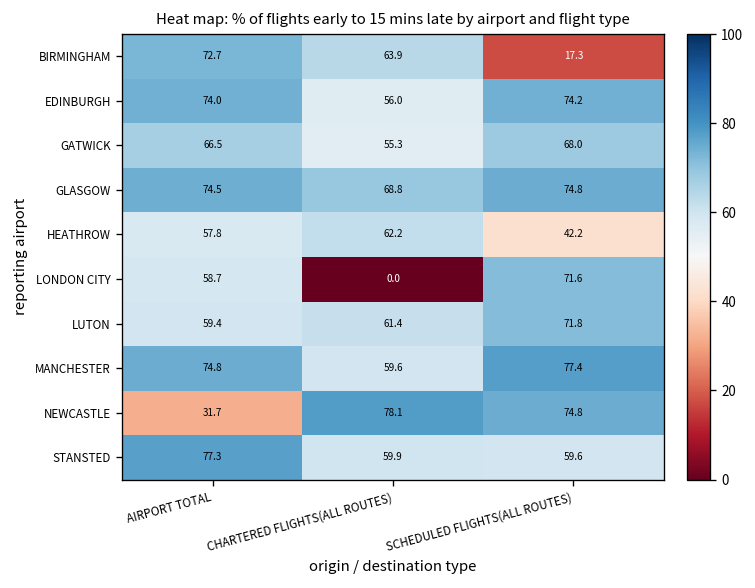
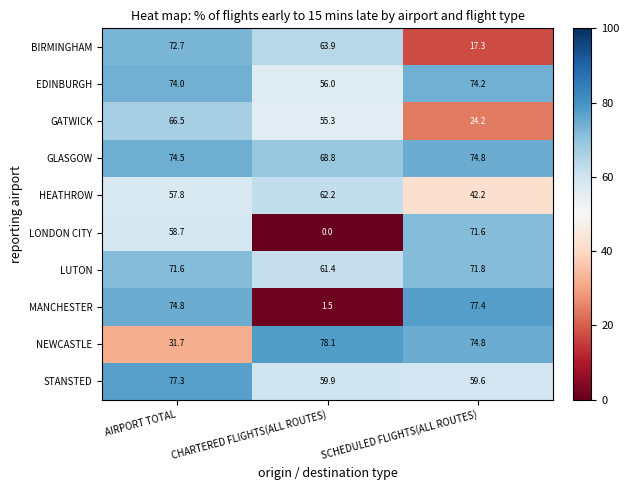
  {
    "BIRMINGHAM": {
      "AIRPORT TOTAL": 72.7,
      "CHARTERED FLIGHTS(ALL ROUTES)": 63.9,
      "SCHEDULED FLIGHTS(ALL ROUTES)": 17.3
    },
    "EDINBURGH": {
      "AIRPORT TOTAL": 74.0,
      "CHARTERED FLIGHTS(ALL ROUTES)": 56.0,
      "SCHEDULED FLIGHTS(ALL ROUTES)": 74.2
    },
    "GATWICK": {
      "AIRPORT TOTAL": 66.5,
      "CHARTERED FLIGHTS(ALL ROUTES)": 55.3,
-     "SCHEDULED FLIGHTS(ALL ROUTES)": 68.0
+     "SCHEDULED FLIGHTS(ALL ROUTES)": 24.2
    },
    "GLASGOW": {
      "AIRPORT TOTAL": 74.5,
      "CHARTERED FLIGHTS(ALL ROUTES)": 68.8,
      "SCHEDULED FLIGHTS(ALL ROUTES)": 74.8
    },
    "HEATHROW": {
      "AIRPORT TOTAL": 57.8,
      "CHARTERED FLIGHTS(ALL ROUTES)": 62.2,
      "SCHEDULED FLIGHTS(ALL ROUTES)": 42.2
    },
    "LONDON CITY": {
      "AIRPORT TOTAL": 58.7,
      "CHARTERED FLIGHTS(ALL ROUTES)": 0.0,
      "SCHEDULED FLIGHTS(ALL ROUTES)": 71.6
    },
    "LUTON": {
-     "AIRPORT TOTAL": 59.4,
+     "AIRPORT TOTAL": 71.6,
      "CHARTERED FLIGHTS(ALL ROUTES)": 61.4,
      "SCHEDULED FLIGHTS(ALL ROUTES)": 71.8
    },
    "MANCHESTER": {
      "AIRPORT TOTAL": 74.8,
-     "CHARTERED FLIGHTS(ALL ROUTES)": 59.6,
+     "CHARTERED FLIGHTS(ALL ROUTES)": 1.5,
      "SCHEDULED FLIGHTS(ALL ROUTES)": 77.4
    },
    "NEWCASTLE": {
      "AIRPORT TOTAL": 31.7,
      "CHARTERED FLIGHTS(ALL ROUTES)": 78.1,
      "SCHEDULED FLIGHTS(ALL ROUTES)": 74.8
    },
    "STANSTED": {
      "AIRPORT TOTAL": 77.3,
      "CHARTERED FLIGHTS(ALL ROUTES)": 59.9,
      "SCHEDULED FLIGHTS(ALL ROUTES)": 59.6
    }
  }
